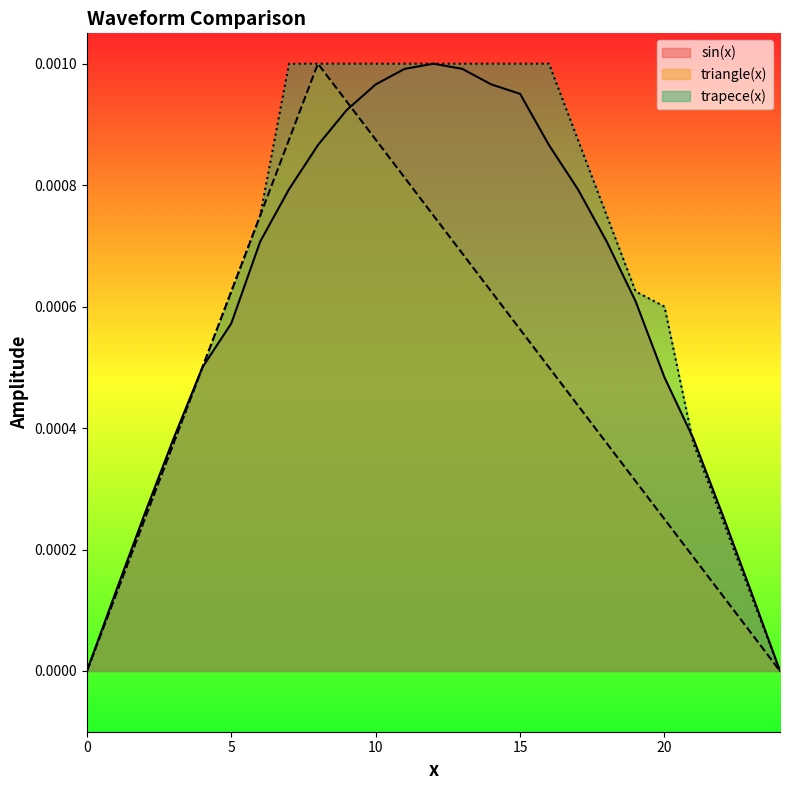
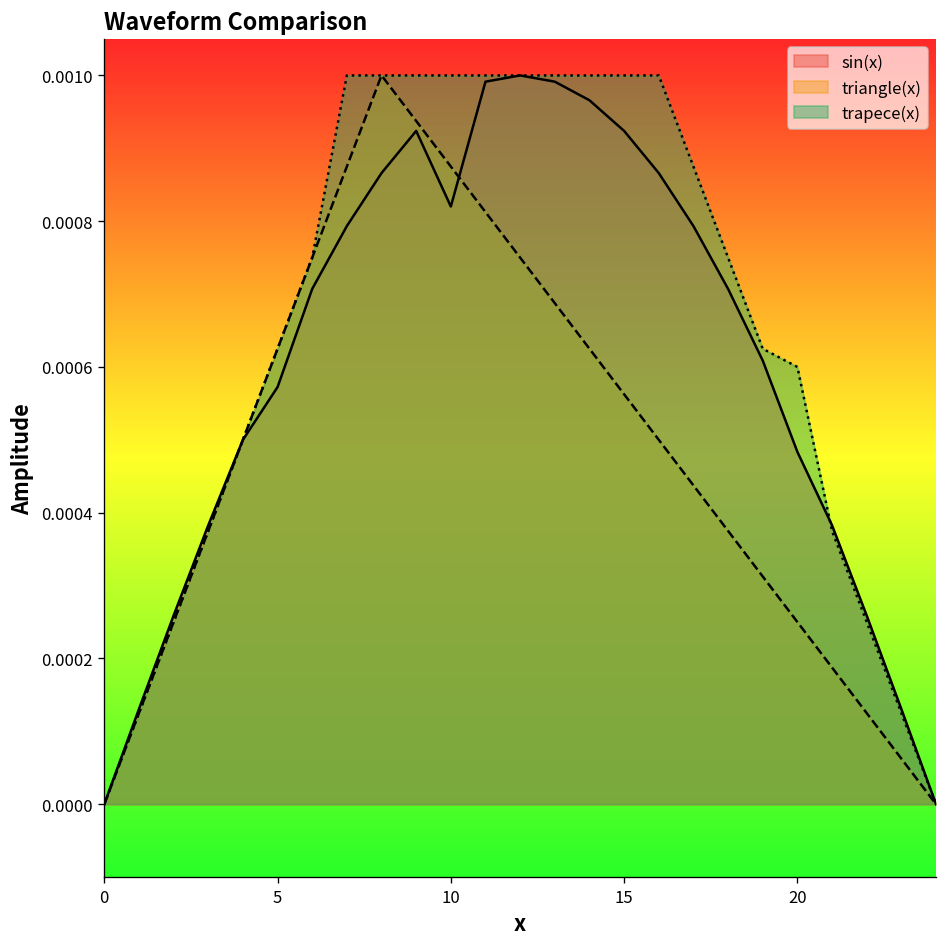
  {
    "sin(x)": {
      "5": 0.00057,
-     "10": 0.00097,
-     "15": 0.00095,
+     "10": 0.00082,
+     "15": 0.00092,
      "20": 0.00048
    },
    "triangle(x)": {
      "10": 0.00088,
      "15": 0.00056,
      "20": 0.00025
    },
    "trapece(x)": {
      "10": 0.00100,
      "15": 0.00100,
      "20": 0.00060
    }
  }
